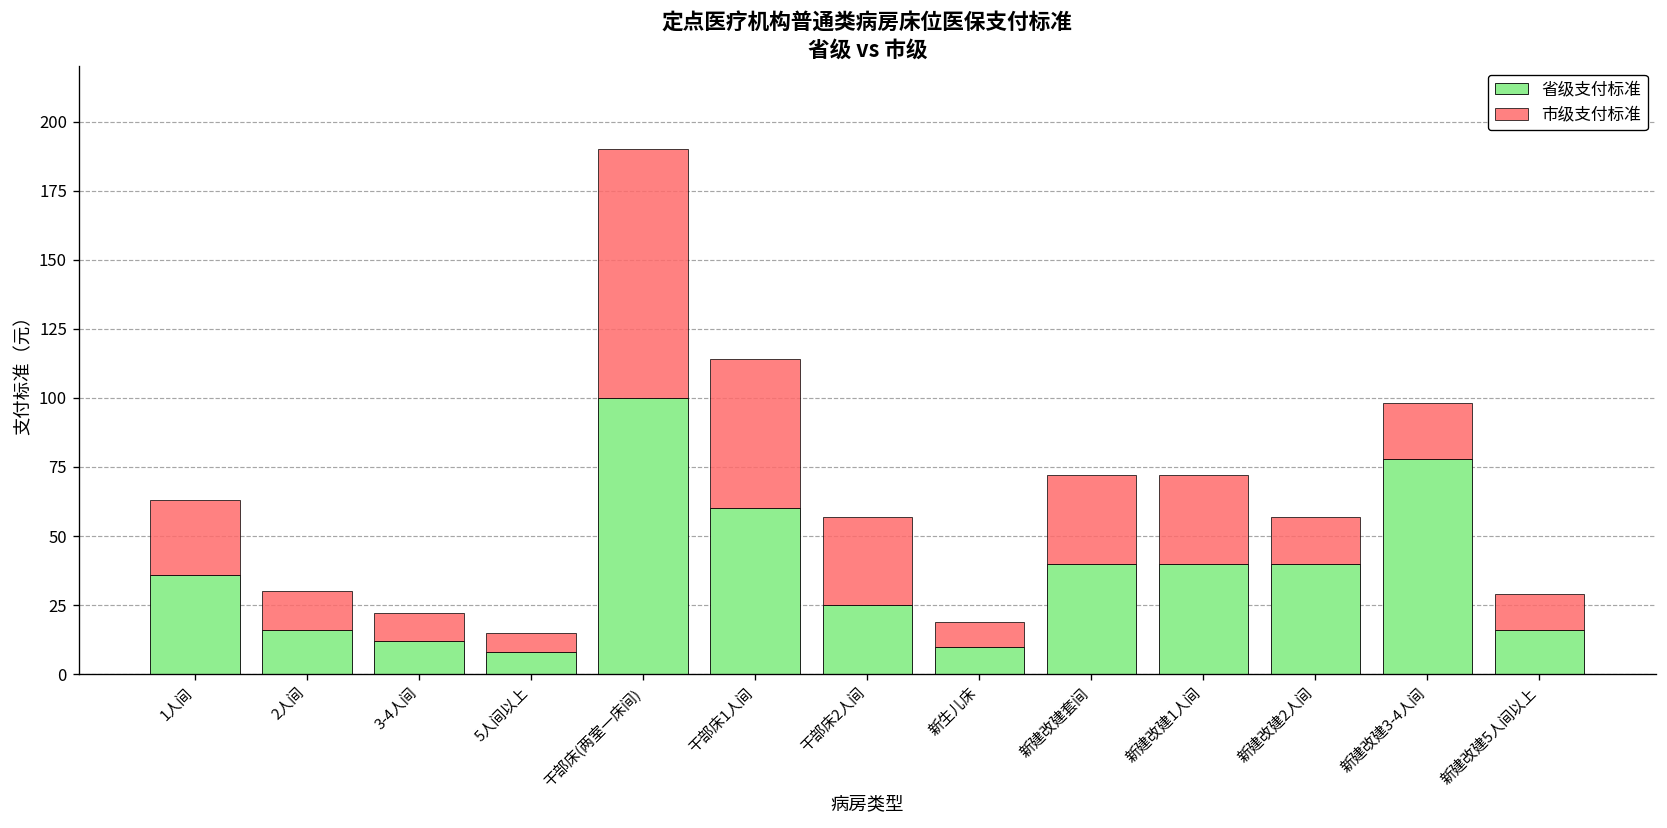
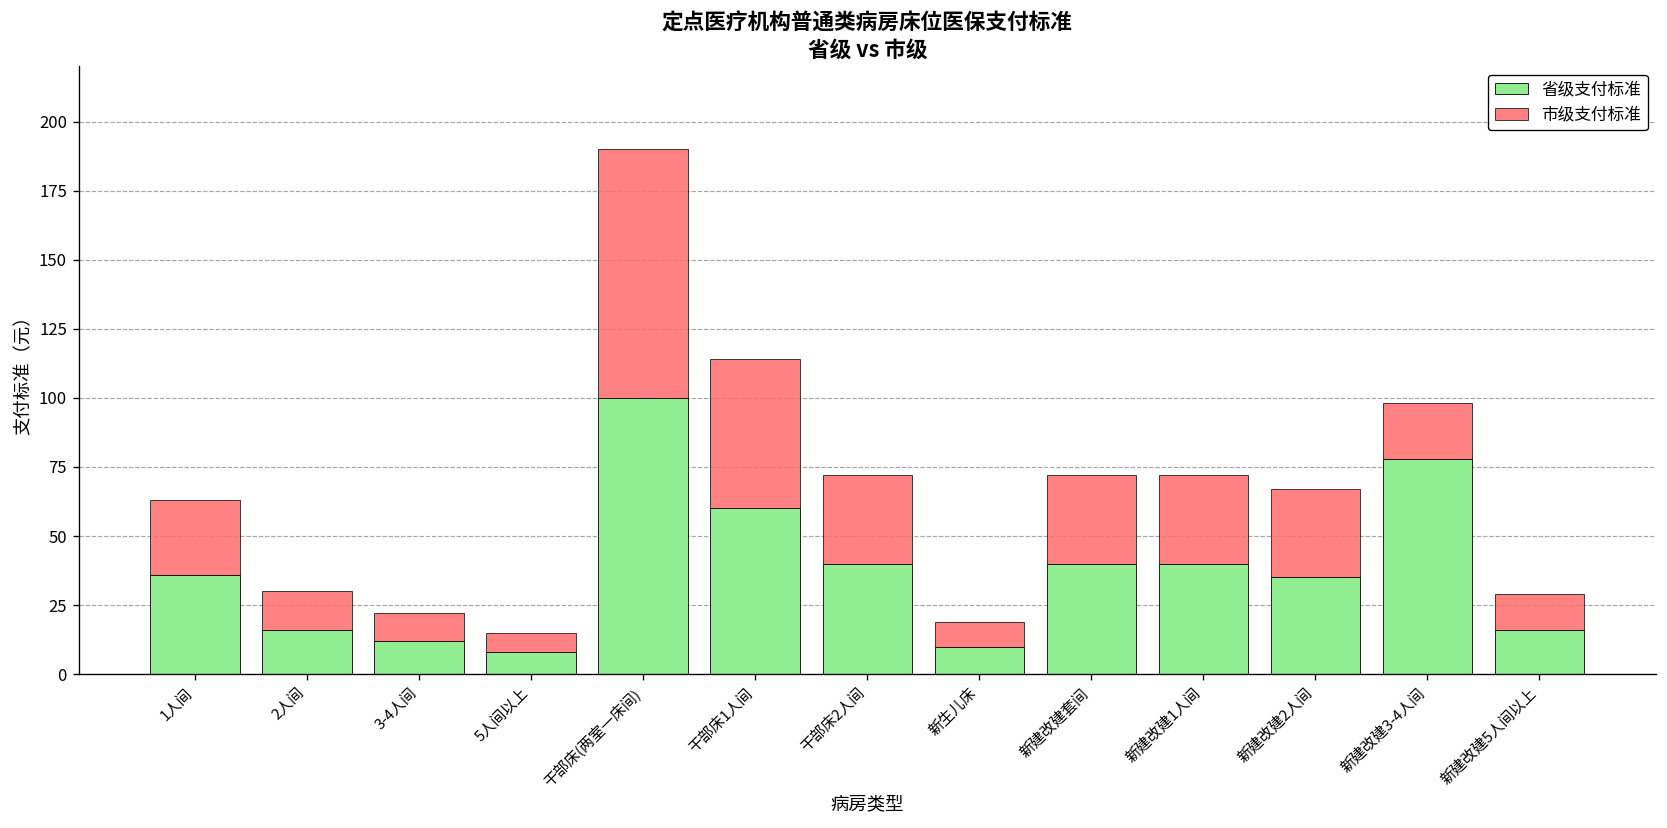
  {
    "省级支付标准": {
      "1人间": 36,
      "2人间": 16,
      "3-4人间": 12,
      "5人间以上": 8,
      "干部床(两室一床间)": 100,
      "干部床1人间": 60,
-     "干部床2人间": 25,
+     "干部床2人间": 40,
      "新生儿床": 10,
      "新建改建套间": 40,
      "新建改建1人间": 40,
-     "新建改建2人间": 40,
+     "新建改建2人间": 35,
      "新建改建3-4人间": 78,
      "新建改建5人间以上": 16
    },
    "市级支付标准": {
      "1人间": 27,
      "2人间": 14,
      "3-4人间": 10,
      "5人间以上": 7,
      "干部床(两室一床间)": 90,
      "干部床1人间": 54,
      "干部床2人间": 32,
      "新生儿床": 9,
      "新建改建套间": 32,
      "新建改建1人间": 32,
-     "新建改建2人间": 17,
+     "新建改建2人间": 32,
      "新建改建3-4人间": 20,
      "新建改建5人间以上": 13
    }
  }
